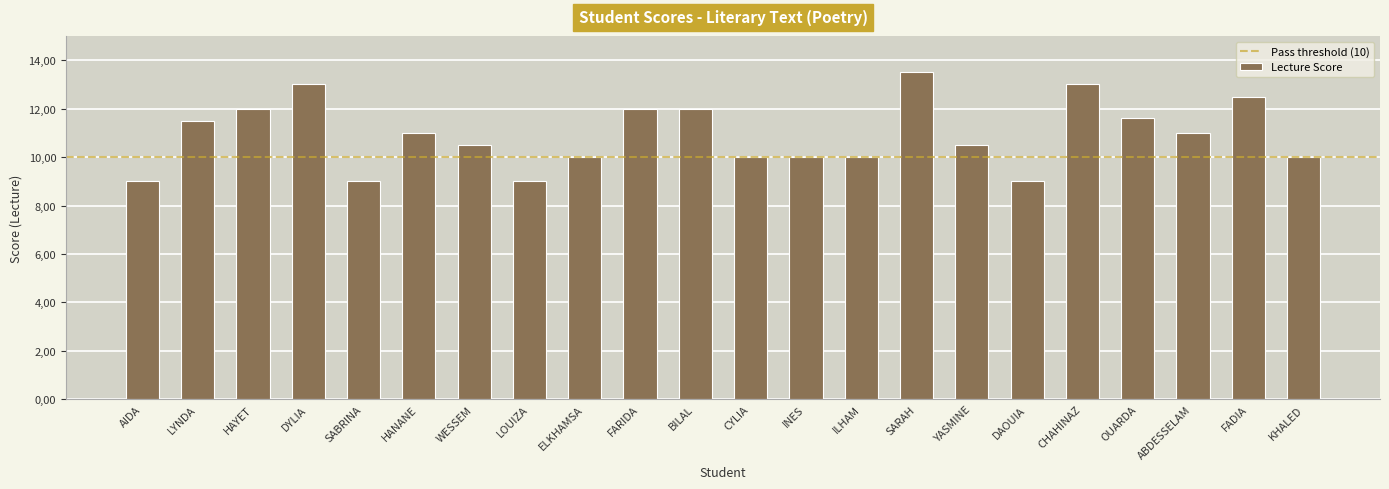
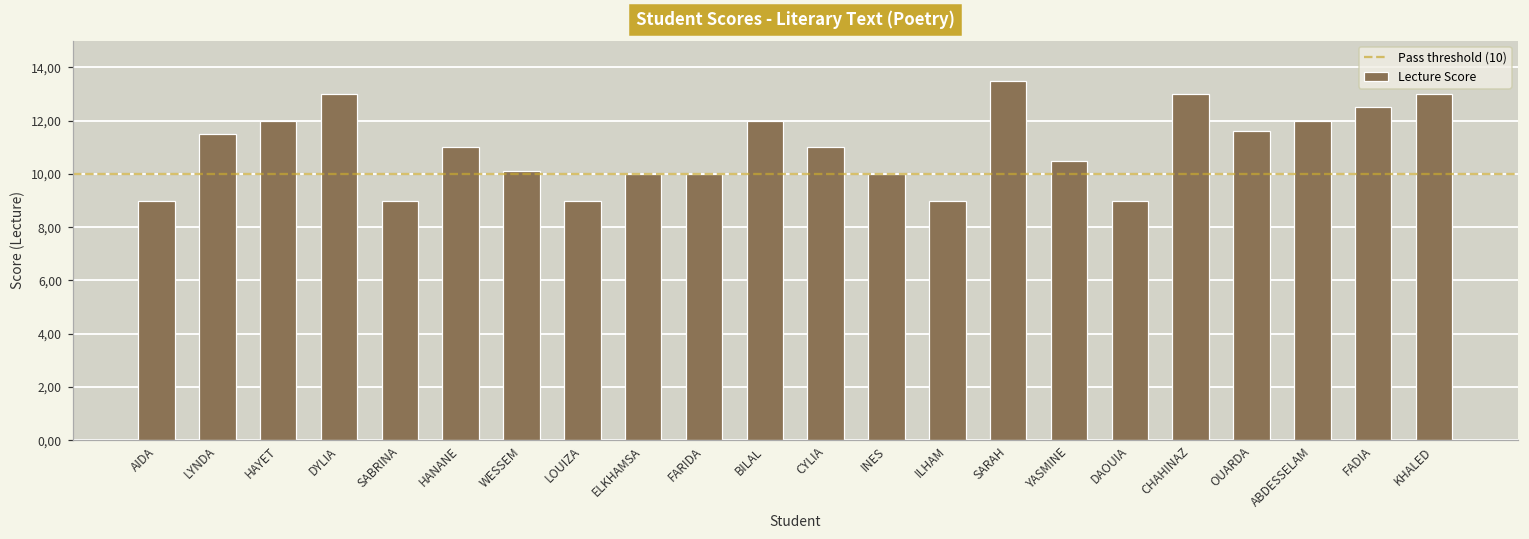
  {
    "AIDA": 900,
    "LYNDA": 1150,
    "HAYET": 1200,
    "DYLIA": 1300,
    "SABRINA": 900,
    "HANANE": 1100,
-   "WESSEM": 1050,
+   "WESSEM": 1010,
    "LOUIZA": 900,
    "ELKHAMSA": 1000,
-   "FARIDA": 1200,
+   "FARIDA": 1000,
    "BILAL": 1200,
-   "CYLIA": 1000,
+   "CYLIA": 1100,
    "INES": 1000,
-   "ILHAM": 1000,
+   "ILHAM": 900,
    "SARAH": 1350,
    "YASMINE": 1050,
    "DAOUIA": 900,
    "CHAHINAZ": 1300,
    "OUARDA": 1160,
-   "ABDESSELAM": 1100,
+   "ABDESSELAM": 1200,
    "FADIA": 1250,
-   "KHALED": 1000
+   "KHALED": 1300
  }
